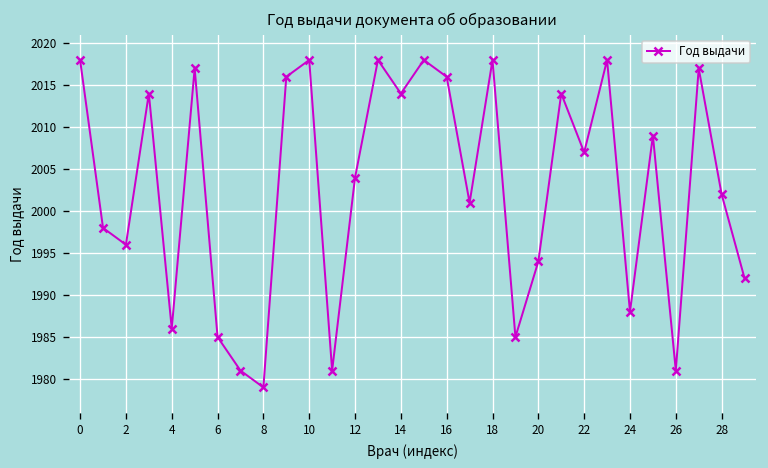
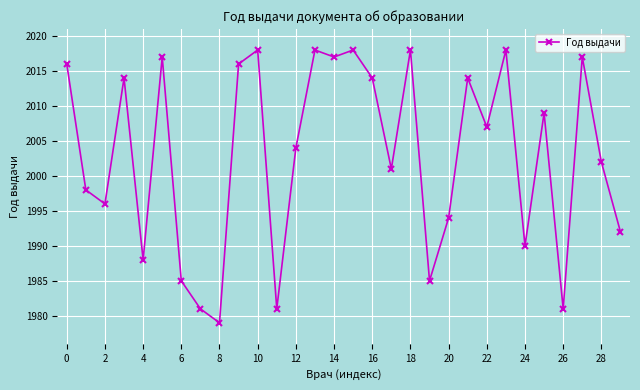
  {
-   "0": 2018,
+   "0": 2016,
    "2": 1996,
-   "4": 1986,
+   "4": 1988,
    "6": 1985,
    "8": 1979,
    "10": 2018,
    "12": 2004,
-   "14": 2014,
-   "16": 2016,
+   "14": 2017,
+   "16": 2014,
    "18": 2018,
    "20": 1994,
    "22": 2007,
-   "24": 1988,
+   "24": 1990,
    "26": 1981,
    "28": 2002
  }
